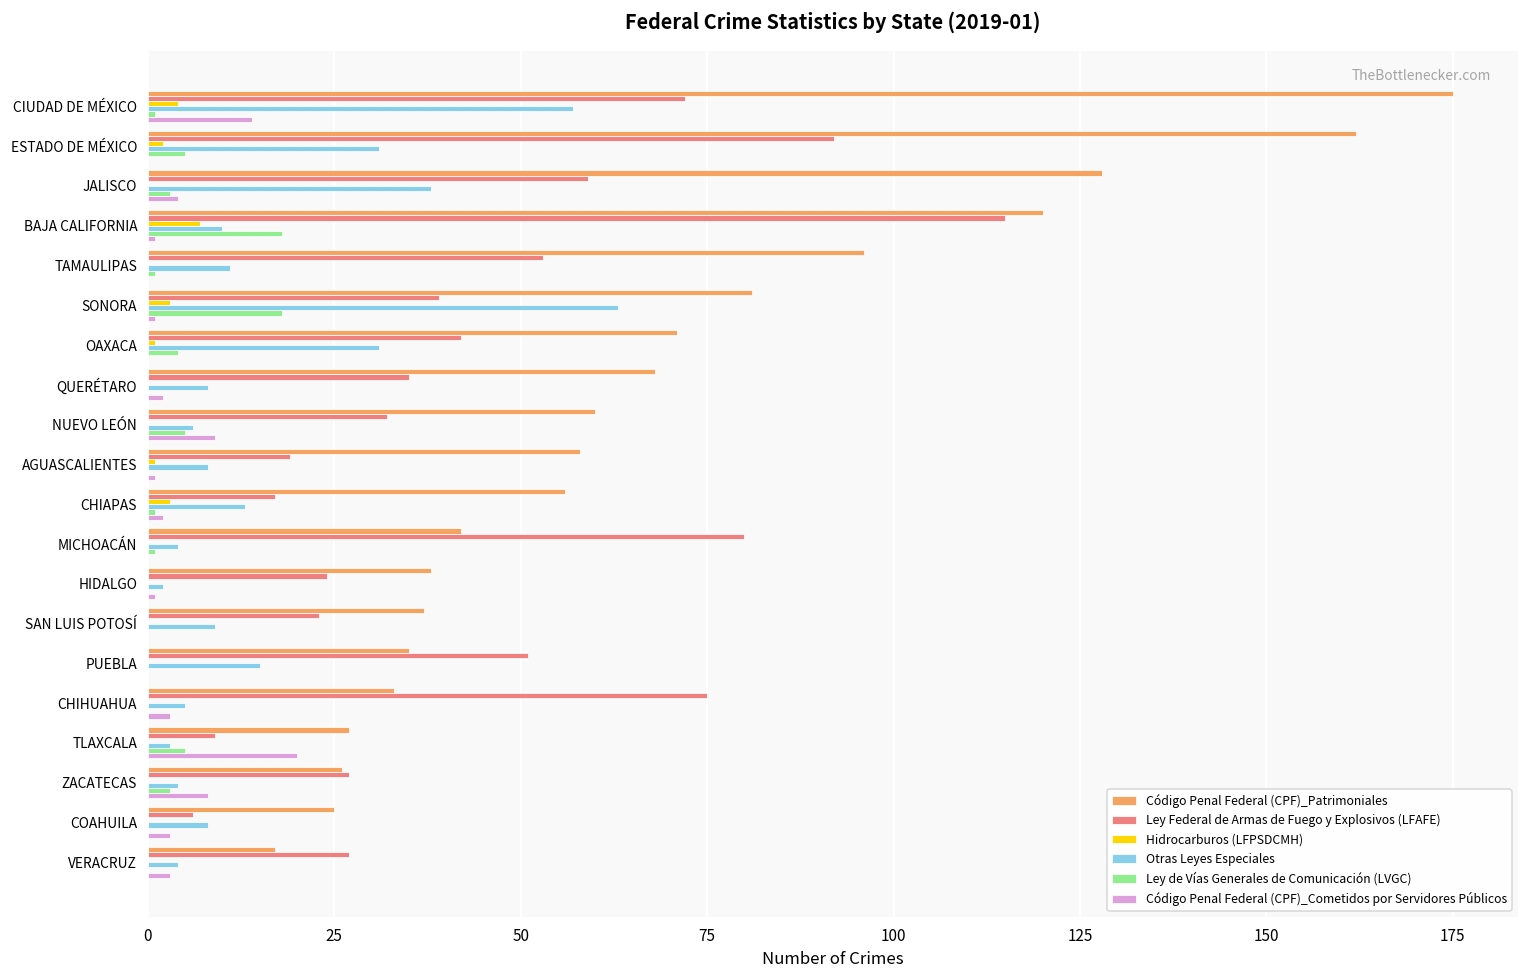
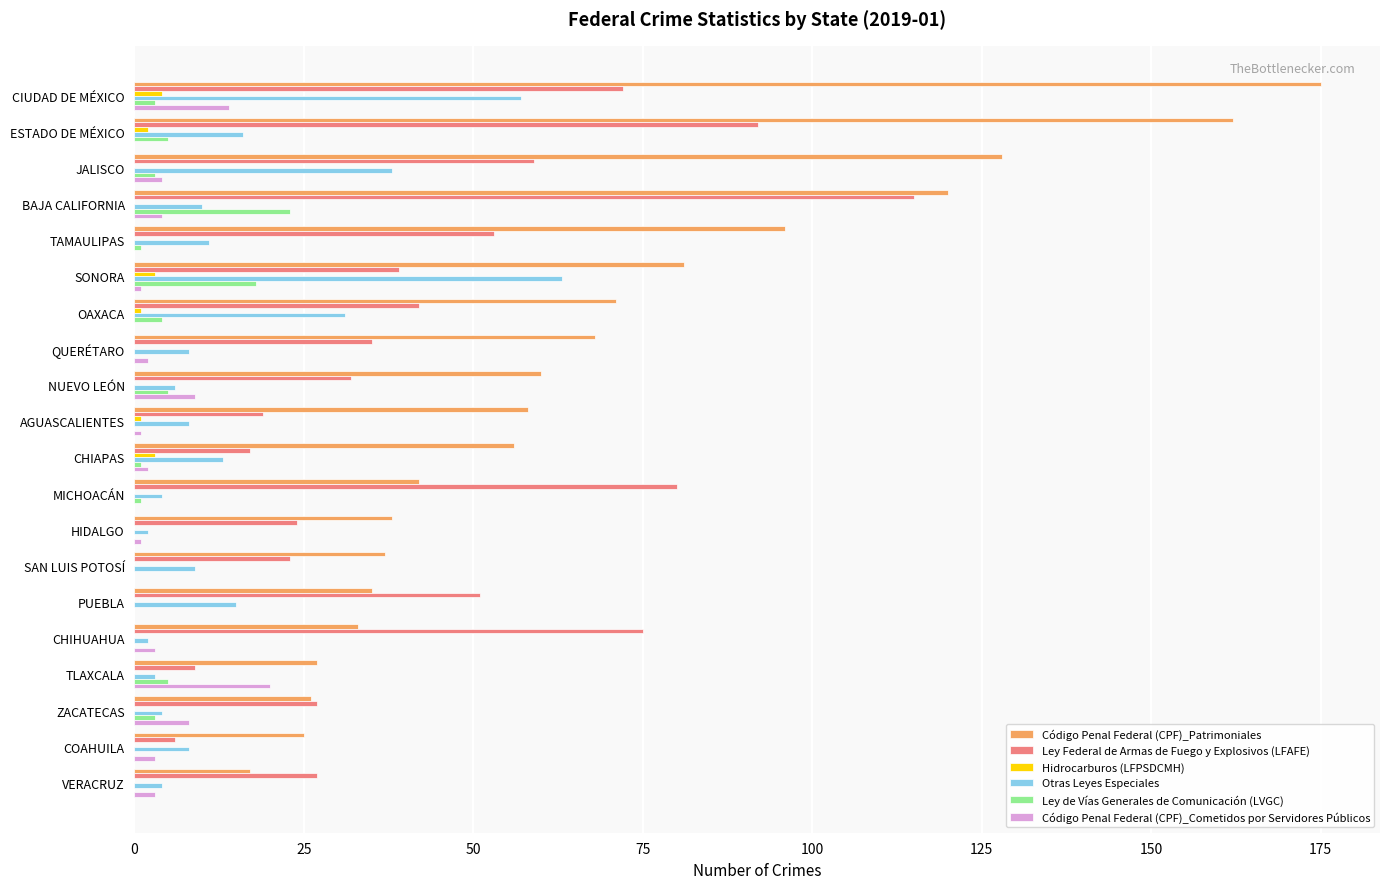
  {
    "Hidrocarburos (LFPSDCMH)": {
      "CIUDAD DE MÉXICO": 4,
      "ESTADO DE MÉXICO": 2,
      "JALISCO": 0,
-     "BAJA CALIFORNIA": 7,
+     "BAJA CALIFORNIA": 0,
      "TAMAULIPAS": 0,
      "SONORA": 3,
      "OAXACA": 1,
      "QUERÉTARO": 0,
      "NUEVO LEÓN": 0,
      "AGUASCALIENTES": 1,
      "CHIAPAS": 3,
      "MICHOACÁN": 0,
      "HIDALGO": 0,
      "SAN LUIS POTOSÍ": 0,
      "PUEBLA": 0,
      "CHIHUAHUA": 0,
      "TLAXCALA": 0,
      "ZACATECAS": 0,
      "COAHUILA": 0,
      "VERACRUZ": 0
    },
    "Otras Leyes Especiales": {
      "CIUDAD DE MÉXICO": 57,
-     "ESTADO DE MÉXICO": 31,
+     "ESTADO DE MÉXICO": 16,
      "JALISCO": 38,
      "BAJA CALIFORNIA": 10,
      "TAMAULIPAS": 11,
      "SONORA": 63,
      "OAXACA": 31,
      "QUERÉTARO": 8,
      "NUEVO LEÓN": 6,
      "AGUASCALIENTES": 8,
      "CHIAPAS": 13,
      "MICHOACÁN": 4,
      "HIDALGO": 2,
      "SAN LUIS POTOSÍ": 9,
      "PUEBLA": 15,
-     "CHIHUAHUA": 5,
+     "CHIHUAHUA": 2,
      "TLAXCALA": 3,
      "ZACATECAS": 4,
      "COAHUILA": 8,
      "VERACRUZ": 4
    },
    "Ley de Vías Generales de Comunicación (LVGC)": {
-     "CIUDAD DE MÉXICO": 1,
+     "CIUDAD DE MÉXICO": 3,
      "ESTADO DE MÉXICO": 5,
      "JALISCO": 3,
-     "BAJA CALIFORNIA": 18,
+     "BAJA CALIFORNIA": 23,
      "TAMAULIPAS": 1,
      "SONORA": 18,
      "OAXACA": 4,
      "QUERÉTARO": 0,
      "NUEVO LEÓN": 5,
      "AGUASCALIENTES": 0,
      "CHIAPAS": 1,
      "MICHOACÁN": 1,
      "HIDALGO": 0,
      "SAN LUIS POTOSÍ": 0,
      "PUEBLA": 0,
      "CHIHUAHUA": 0,
      "TLAXCALA": 5,
      "ZACATECAS": 3,
      "COAHUILA": 0,
      "VERACRUZ": 0
    },
    "Código Penal Federal (CPF)_Cometidos por Servidores Públicos": {
      "CIUDAD DE MÉXICO": 14,
      "ESTADO DE MÉXICO": 0,
      "JALISCO": 4,
-     "BAJA CALIFORNIA": 1,
+     "BAJA CALIFORNIA": 4,
      "TAMAULIPAS": 0,
      "SONORA": 1,
      "OAXACA": 0,
      "QUERÉTARO": 2,
      "NUEVO LEÓN": 9,
      "AGUASCALIENTES": 1,
      "CHIAPAS": 2,
      "MICHOACÁN": 0,
      "HIDALGO": 1,
      "SAN LUIS POTOSÍ": 0,
      "PUEBLA": 0,
      "CHIHUAHUA": 3,
      "TLAXCALA": 20,
      "ZACATECAS": 8,
      "COAHUILA": 3,
      "VERACRUZ": 3
    }
  }
